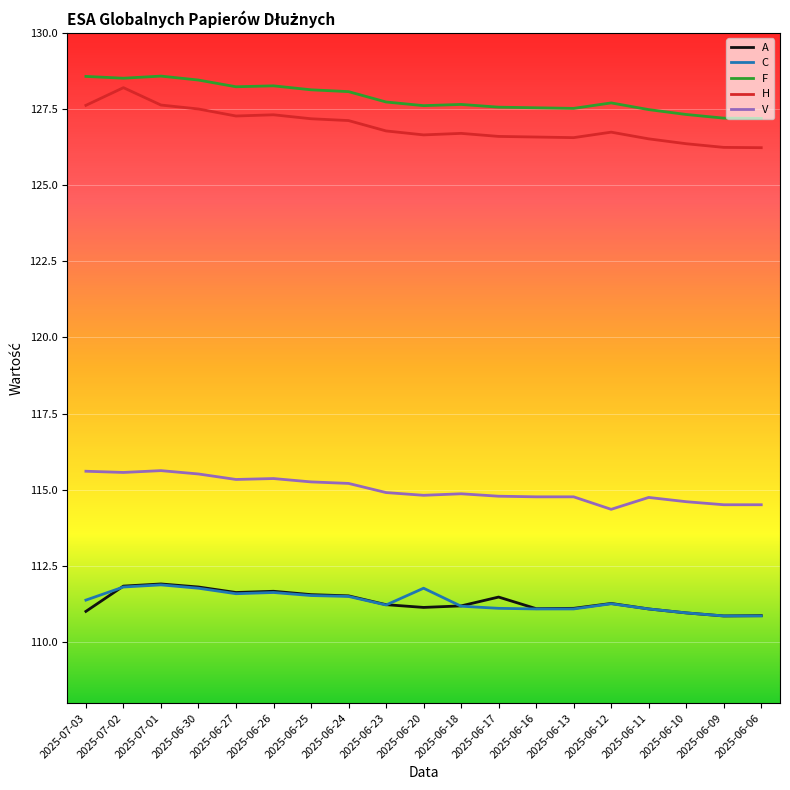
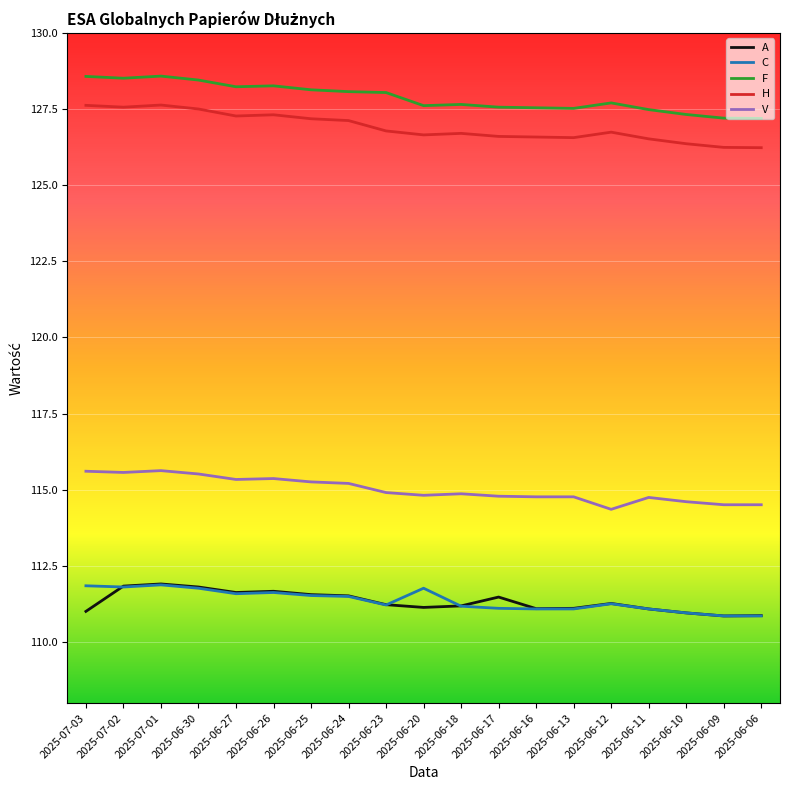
  {
    "A": {
      "2025-07-03": 111.0,
      "2025-06-20": 111.1,
      "2025-06-17": 111.5
    },
    "C": {
-     "2025-07-03": 111.4,
+     "2025-07-03": 111.9,
      "2025-06-20": 111.8,
      "2025-06-17": 111.1
    },
    "F": {
      "2025-07-03": 128.6,
      "2025-07-02": 128.5,
      "2025-07-01": 128.6,
      "2025-06-30": 128.5,
      "2025-06-27": 128.2,
      "2025-06-26": 128.3,
      "2025-06-25": 128.1,
      "2025-06-24": 128.1,
-     "2025-06-23": 127.7,
+     "2025-06-23": 128.0,
      "2025-06-20": 127.6,
      "2025-06-18": 127.7,
      "2025-06-17": 127.6,
      "2025-06-16": 127.5,
      "2025-06-13": 127.5,
      "2025-06-12": 127.7,
      "2025-06-11": 127.5,
      "2025-06-10": 127.3,
      "2025-06-09": 127.2
    },
    "H": {
      "2025-07-03": 127.6,
-     "2025-07-02": 128.2,
+     "2025-07-02": 127.6,
      "2025-07-01": 127.6,
      "2025-06-30": 127.5,
      "2025-06-27": 127.3,
      "2025-06-26": 127.3,
      "2025-06-25": 127.2,
      "2025-06-24": 127.1,
      "2025-06-23": 126.8,
      "2025-06-20": 126.7,
      "2025-06-18": 126.7,
      "2025-06-17": 126.6,
      "2025-06-16": 126.6,
      "2025-06-13": 126.6,
      "2025-06-12": 126.7,
      "2025-06-11": 126.5,
      "2025-06-10": 126.4,
      "2025-06-09": 126.2,
      "2025-06-06": 126.2
    },
    "V": {
      "2025-07-03": 115.6,
      "2025-07-02": 115.6,
      "2025-07-01": 115.6,
      "2025-06-30": 115.5,
      "2025-06-27": 115.3,
      "2025-06-26": 115.4,
      "2025-06-25": 115.3,
      "2025-06-24": 115.2,
      "2025-06-23": 114.9,
      "2025-06-20": 114.8,
      "2025-06-18": 114.9,
      "2025-06-17": 114.8,
      "2025-06-16": 114.8,
      "2025-06-13": 114.8,
      "2025-06-12": 114.4,
      "2025-06-11": 114.8,
      "2025-06-10": 114.6,
      "2025-06-09": 114.5,
      "2025-06-06": 114.5
    }
  }
